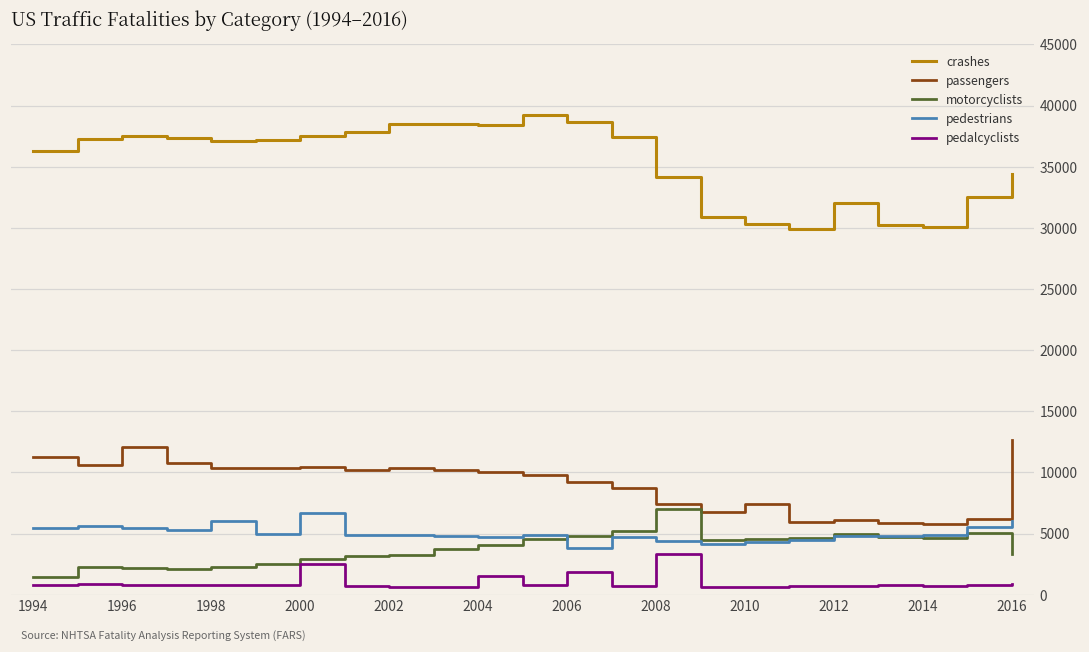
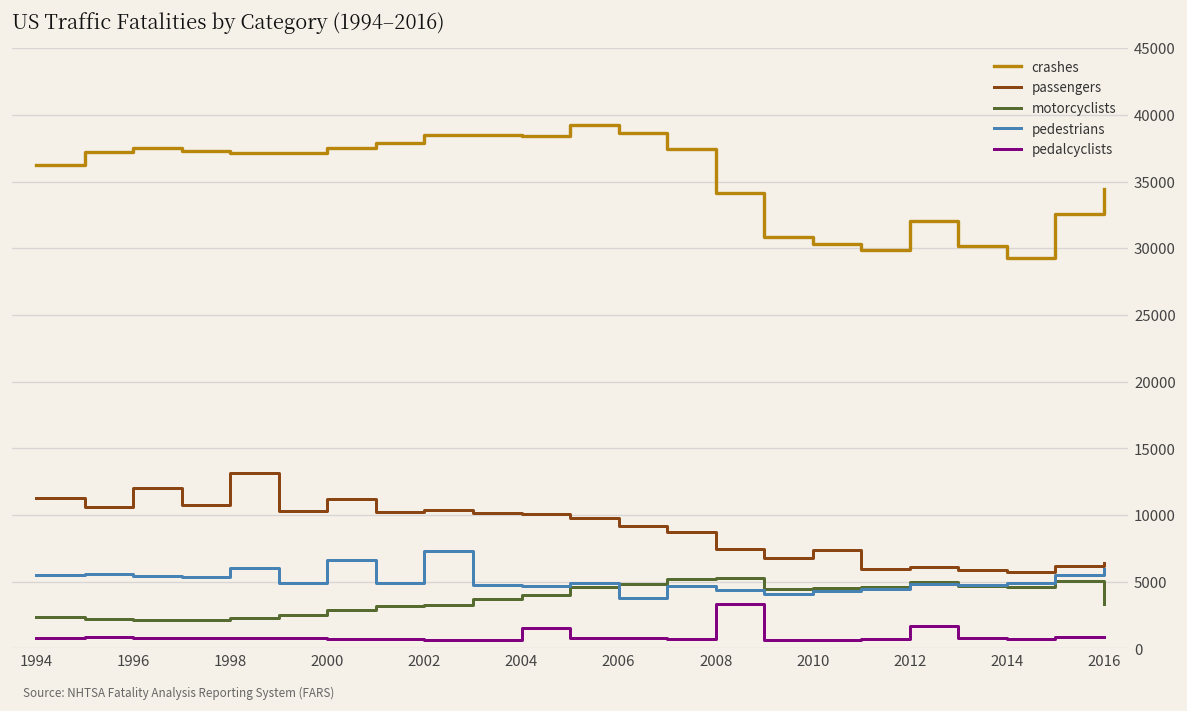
  {
    "crashes": {
      "1994": 36300,
      "1996": 37500,
      "1998": 37100,
      "2000": 37500,
      "2002": 38500,
      "2004": 38400,
      "2006": 38600,
      "2008": 34200,
      "2010": 30300,
      "2012": 32000,
-     "2014": 30100,
+     "2014": 29200,
      "2016": 34400
    },
    "passengers": {
      "1994": 11200,
      "1996": 12000,
-     "1998": 10300,
-     "2000": 10500,
+     "1998": 13200,
+     "2000": 11200,
      "2002": 10400,
      "2004": 10000,
      "2006": 9200,
      "2008": 7400,
      "2010": 7400,
      "2012": 6100,
      "2014": 5800,
-     "2016": 12700
+     "2016": 6400
    },
    "motorcyclists": {
-     "1994": 1400,
+     "1994": 2300,
      "1996": 2200,
      "1998": 2300,
      "2000": 2900,
      "2002": 3300,
      "2004": 4000,
      "2006": 4800,
-     "2008": 7000,
+     "2008": 5300,
      "2014": 4600,
      "2016": 3400
    },
    "pedestrians": {
      "1994": 5500,
      "1996": 5400,
      "1998": 6000,
      "2000": 6700,
-     "2002": 4900,
+     "2002": 7300,
      "2004": 4700,
      "2006": 3800,
      "2008": 4400,
      "2014": 4900,
      "2016": 6000
    },
    "pedalcyclists": {
      "1994": 800,
      "1996": 800,
      "1998": 800,
-     "2000": 2500,
+     "2000": 700,
      "2002": 700,
      "2004": 1500,
-     "2006": 1900,
+     "2006": 800,
      "2008": 3300,
      "2010": 600,
-     "2012": 700,
+     "2012": 1700,
      "2014": 700,
      "2016": 800
    }
  }
